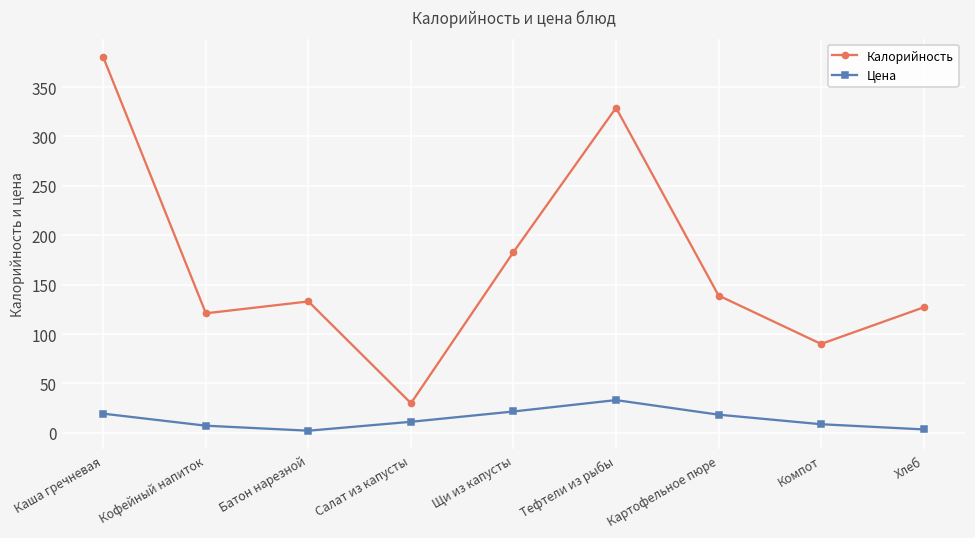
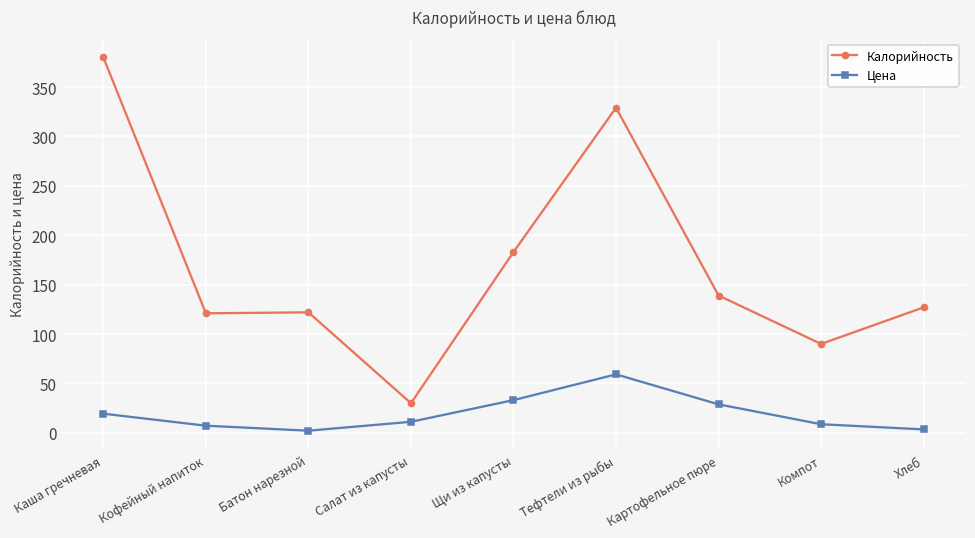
  {
    "Калорийность": {
      "Каша гречневая": 380,
      "Кофейный напиток": 120,
-     "Батон нарезной": 130,
+     "Батон нарезной": 120,
      "Салат из капусты": 30,
      "Щи из капусты": 180,
      "Тефтели из рыбы": 330,
      "Картофельное пюре": 140,
      "Компот": 90,
      "Хлеб": 130
    },
    "Цена": {
      "Каша гречневая": 20,
      "Кофейный напиток": 10,
      "Батон нарезной": 0,
      "Салат из капусты": 10,
-     "Щи из капусты": 20,
-     "Тефтели из рыбы": 30,
-     "Картофельное пюре": 20,
+     "Щи из капусты": 30,
+     "Тефтели из рыбы": 60,
+     "Картофельное пюре": 30,
      "Компот": 10,
      "Хлеб": 0
    }
  }
